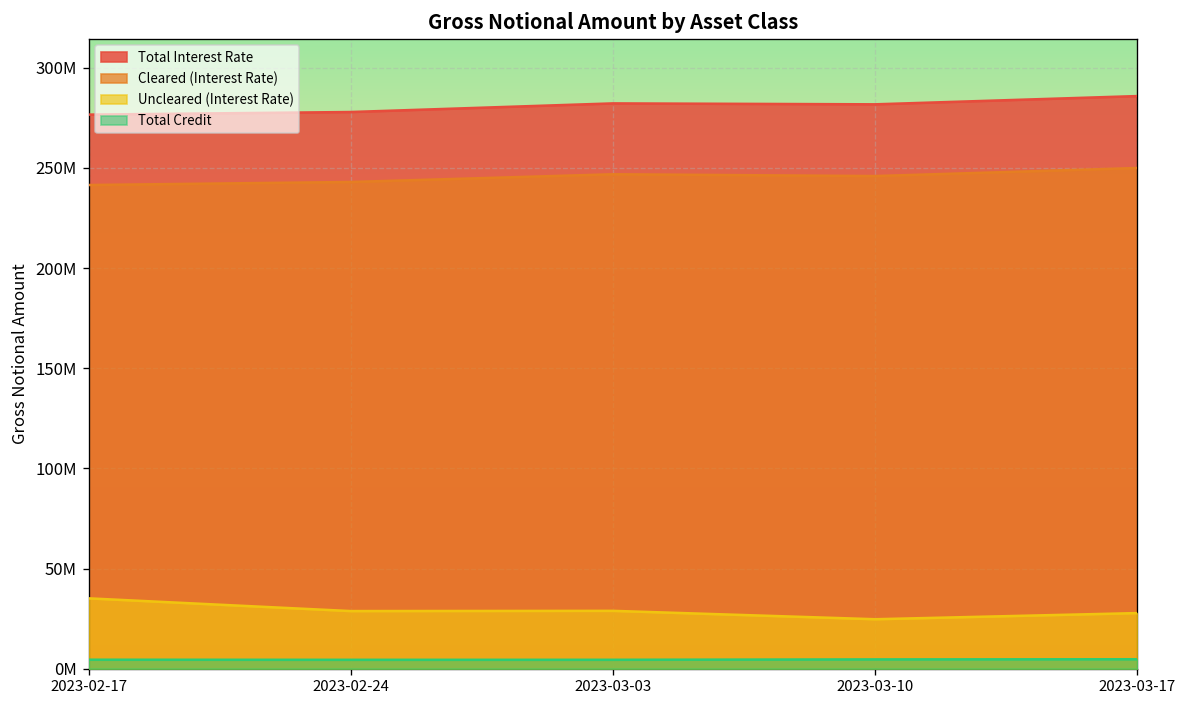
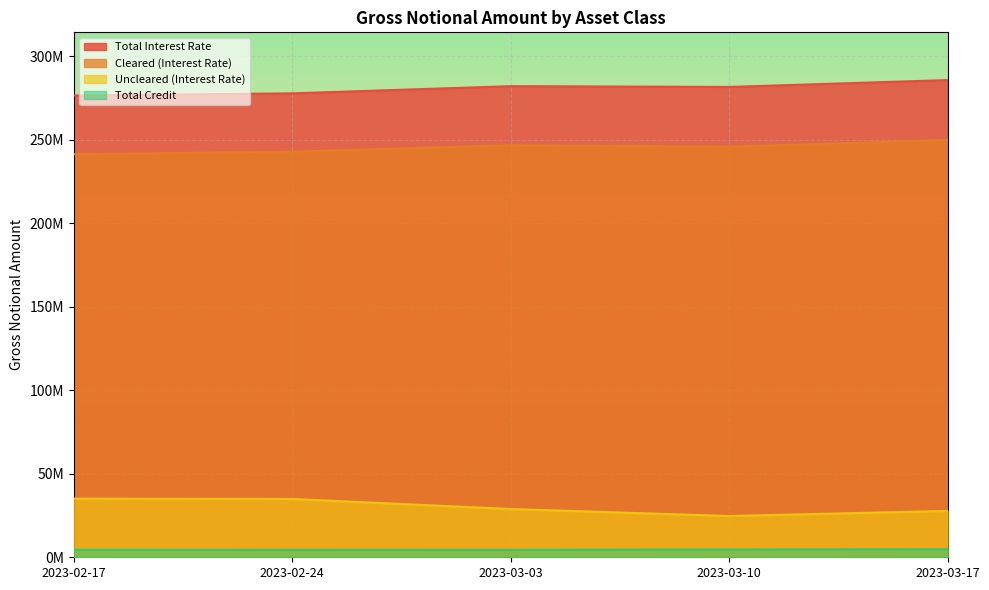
  {
    "Uncleared (Interest Rate)": {
      "2023-02-17": 35000000,
-     "2023-02-24": 29000000,
+     "2023-02-24": 35000000,
      "2023-03-03": 29000000,
      "2023-03-10": 25000000,
      "2023-03-17": 28000000
    },
    "Total Credit": {
      "2023-02-17": 5000000,
      "2023-02-24": 4000000,
      "2023-03-03": 4000000,
      "2023-03-10": 5000000,
      "2023-03-17": 5000000
    }
  }
